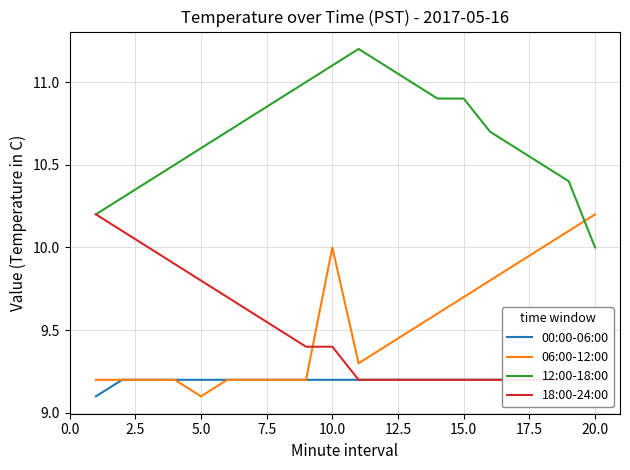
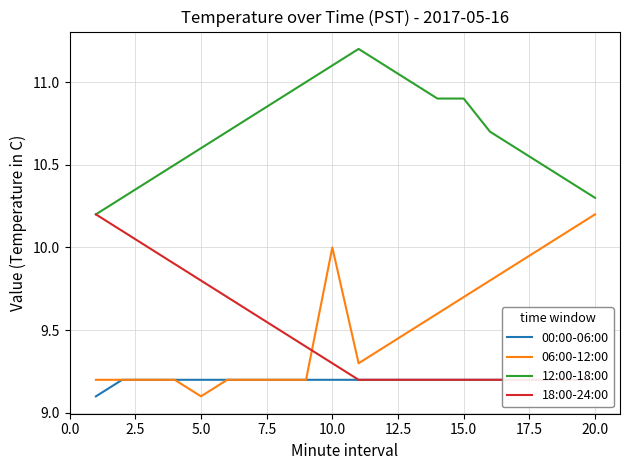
  {
    "00:00-06:00": {
      "5.0": 9.2,
      "10.0": 9.2
    },
    "06:00-12:00": {
      "5.0": 9.1,
      "10.0": 10.0,
      "15.0": 9.7,
      "20.0": 10.2
    },
    "12:00-18:00": {
      "5.0": 10.6,
      "10.0": 11.1,
      "15.0": 10.9,
-     "20.0": 10.0
+     "20.0": 10.3
    },
    "18:00-24:00": {
      "5.0": 9.8,
-     "10.0": 9.4
+     "10.0": 9.3
    }
  }
